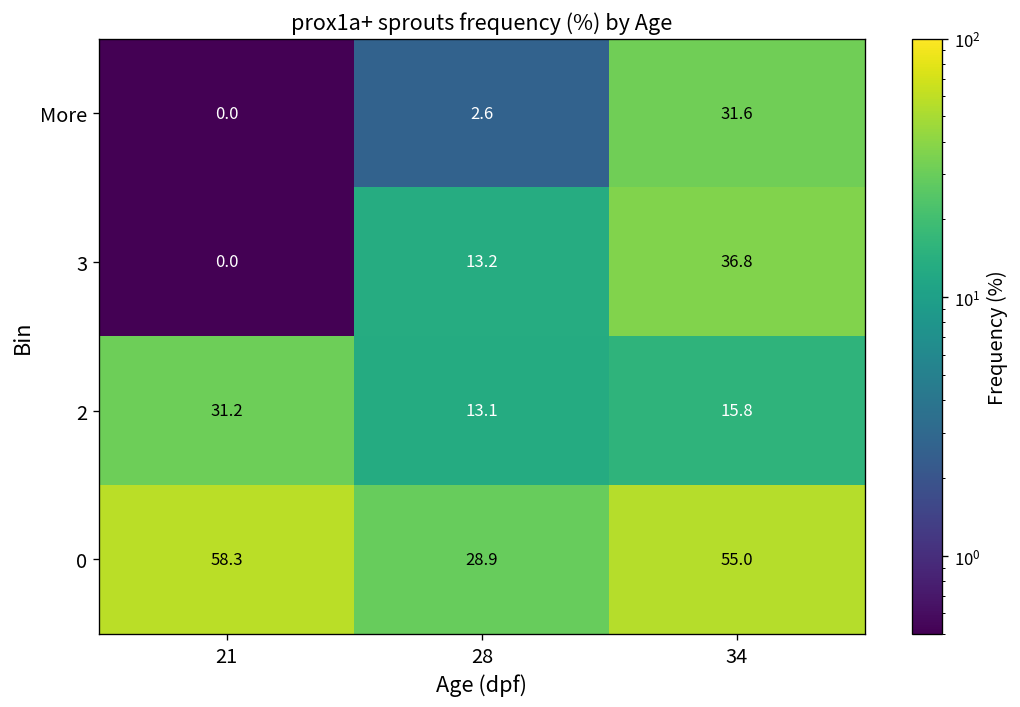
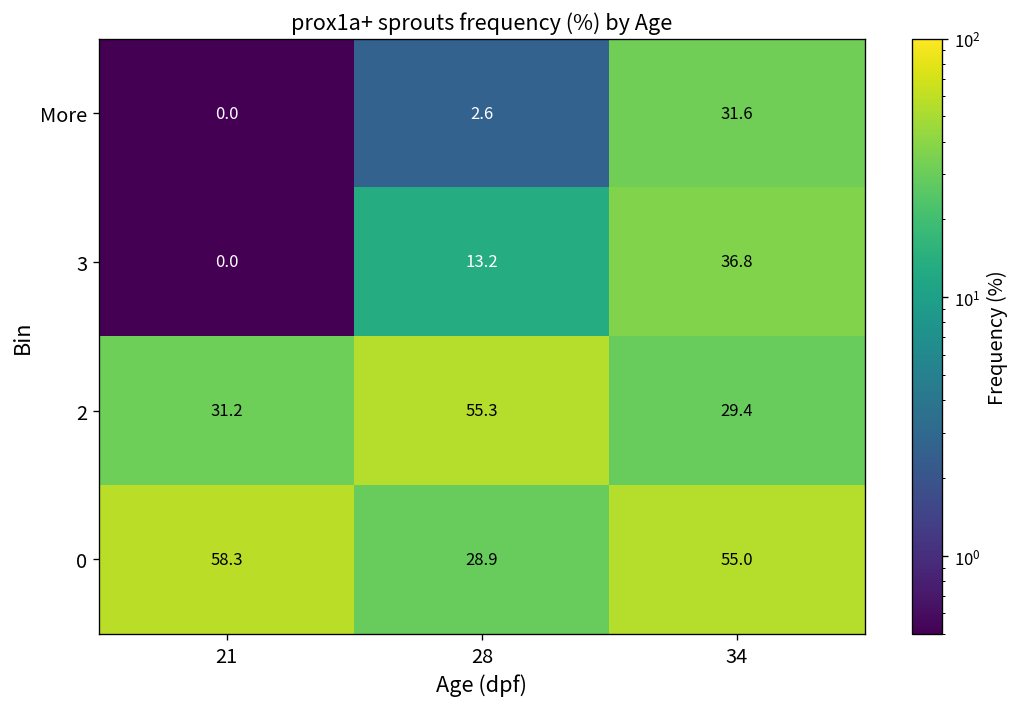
  {
    "More": {
      "21": 0.0,
      "28": 2.6,
      "34": 31.6
    },
    "3": {
      "21": 0.0,
      "28": 13.2,
      "34": 36.8
    },
    "2": {
      "21": 31.2,
-     "28": 13.1,
-     "34": 15.8
+     "28": 55.3,
+     "34": 29.4
    },
    "0": {
      "21": 58.3,
      "28": 28.9,
      "34": 55.0
    }
  }
